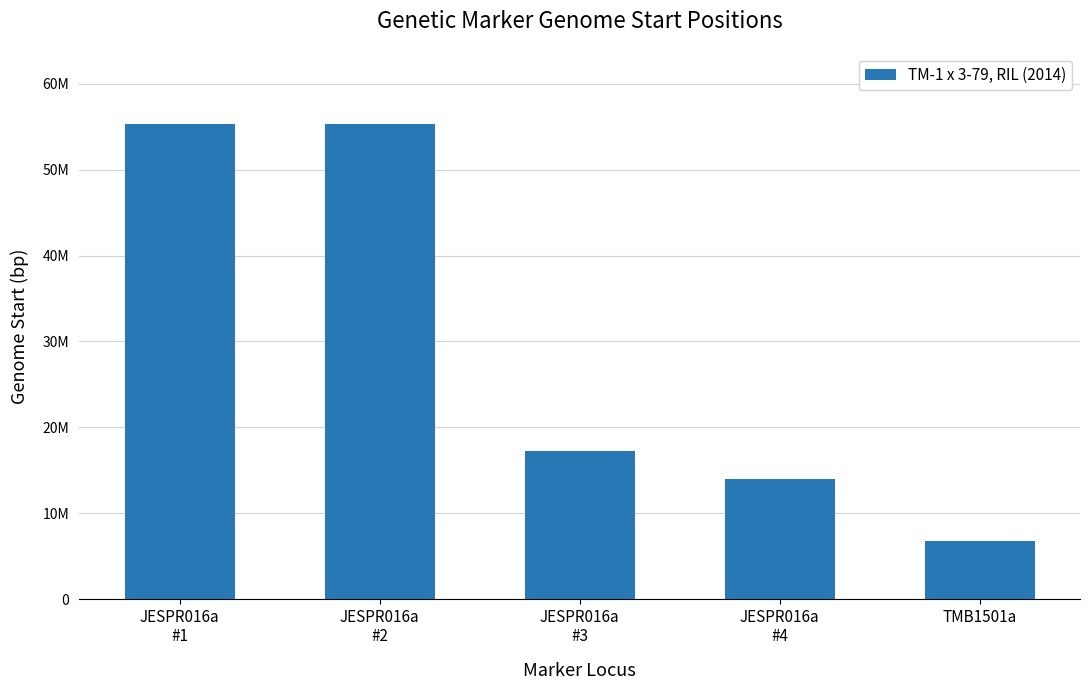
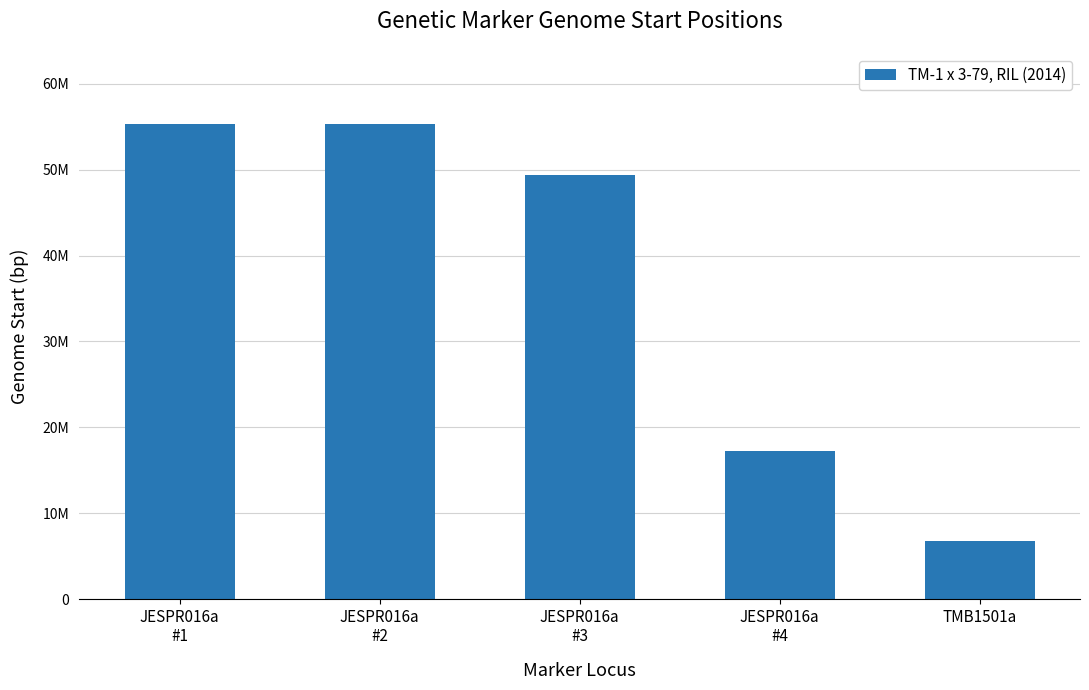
  {
    "JESPR016a #1": 55000000,
    "JESPR016a #2": 55000000,
-   "JESPR016a #3": 17000000,
-   "JESPR016a #4": 14000000,
+   "JESPR016a #3": 49000000,
+   "JESPR016a #4": 17000000,
    "TMB1501a": 7000000
  }
